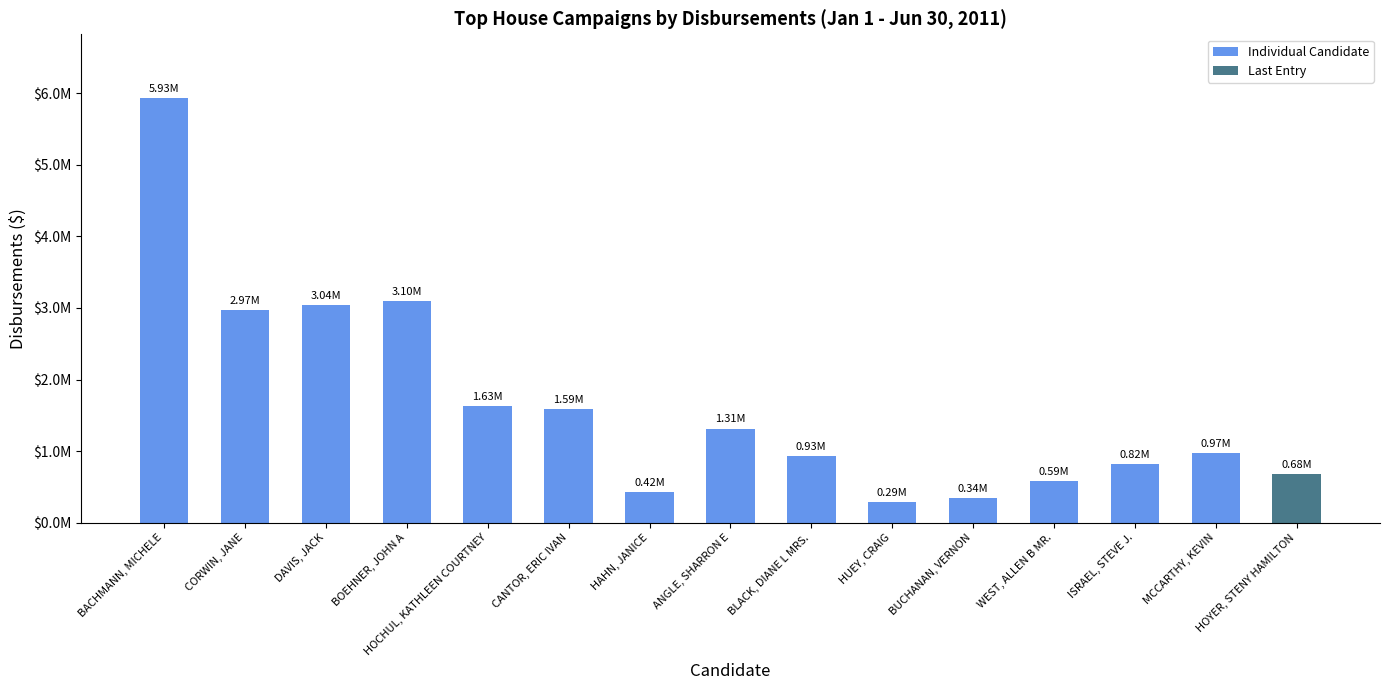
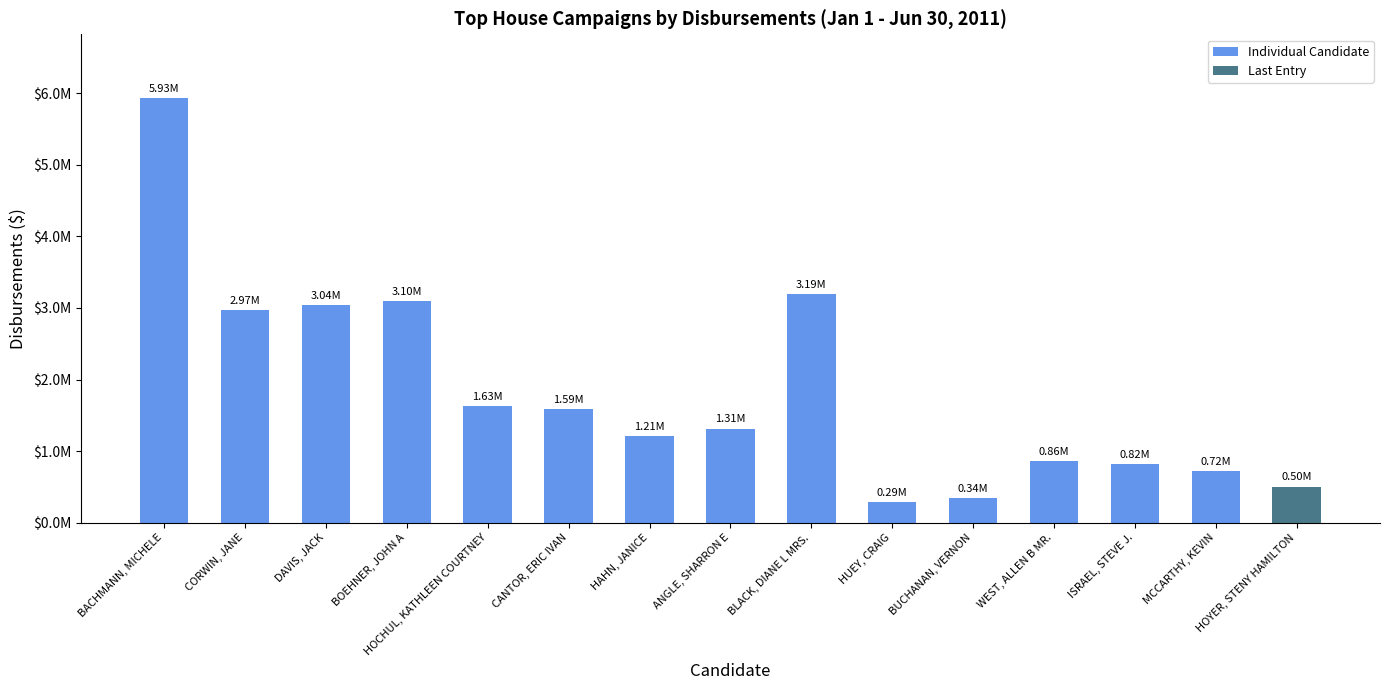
  {
    "BACHMANN, MICHELE": "5.93M",
    "CORWIN, JANE": "2.97M",
    "DAVIS, JACK": "3.04M",
    "BOEHNER, JOHN A": "3.10M",
    "HOCHUL, KATHLEEN COURTNEY": "1.63M",
    "CANTOR, ERIC IVAN": "1.59M",
-   "HAHN, JANICE": "0.42M",
+   "HAHN, JANICE": "1.21M",
    "ANGLE, SHARRON E": "1.31M",
-   "BLACK, DIANE L MRS.": "0.93M",
+   "BLACK, DIANE L MRS.": "3.19M",
    "HUEY, CRAIG": "0.29M",
    "BUCHANAN, VERNON": "0.34M",
-   "WEST, ALLEN B MR.": "0.59M",
+   "WEST, ALLEN B MR.": "0.86M",
    "ISRAEL, STEVE J.": "0.82M",
-   "MCCARTHY, KEVIN": "0.97M",
-   "HOYER, STENY HAMILTON": "0.68M"
+   "MCCARTHY, KEVIN": "0.72M",
+   "HOYER, STENY HAMILTON": "0.50M"
  }
